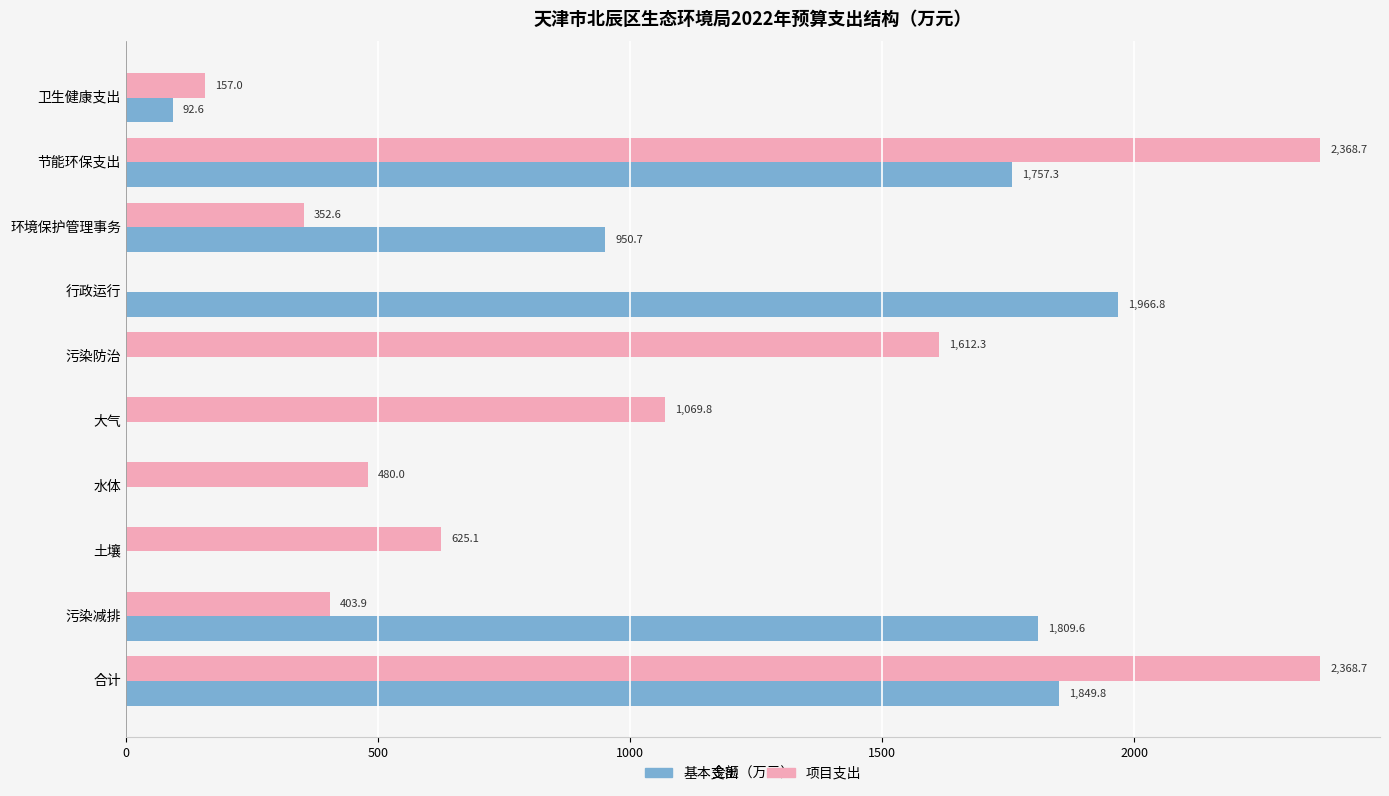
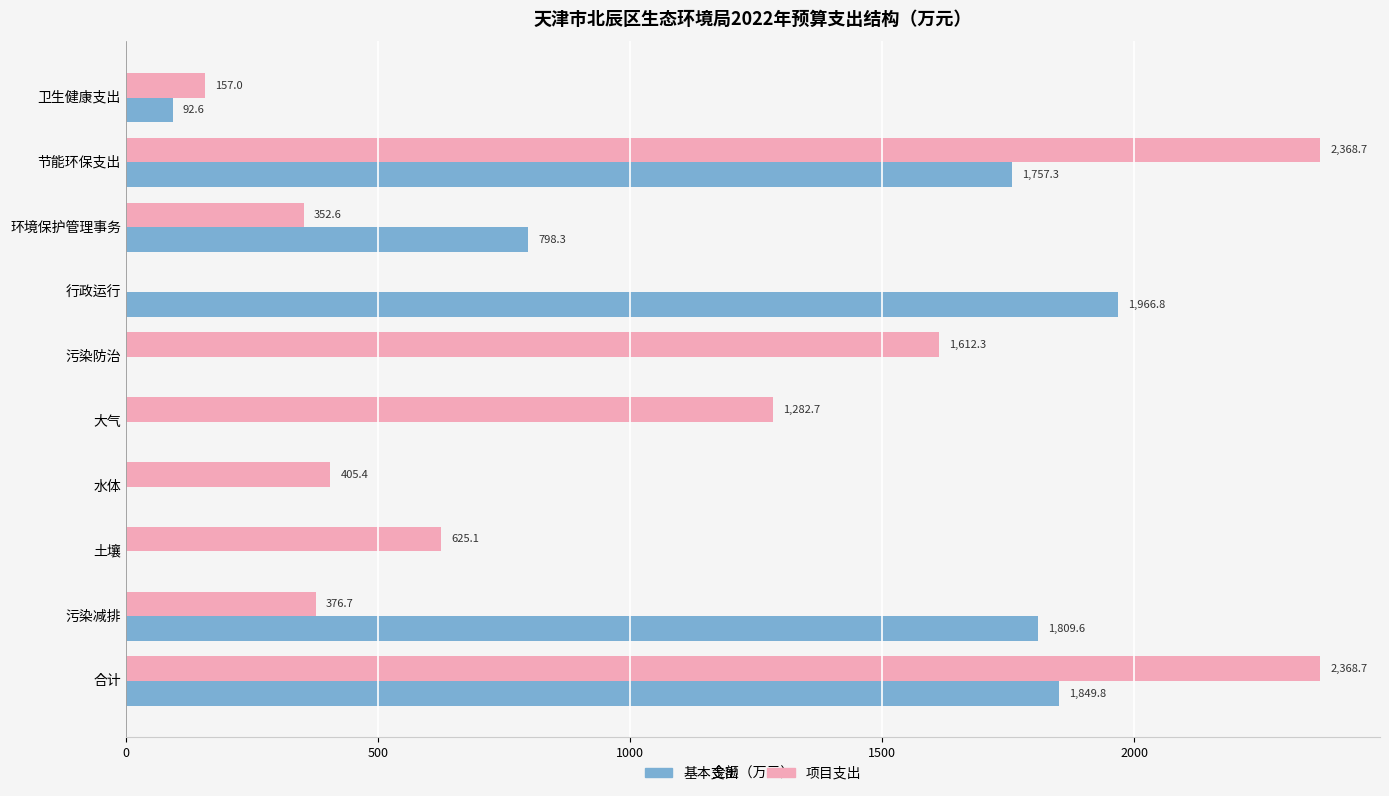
  {
    "基本支出": {
      "卫生健康支出": "92.6",
      "节能环保支出": "1,757.3",
-     "环境保护管理事务": "950.7",
+     "环境保护管理事务": "798.3",
      "行政运行": "1,966.8",
      "污染减排": "1,809.6",
      "合计": "1,849.8"
    },
    "项目支出": {
      "卫生健康支出": "157.0",
      "节能环保支出": "2,368.7",
      "环境保护管理事务": "352.6",
      "污染防治": "1,612.3",
-     "大气": "1,069.8",
-     "水体": "480.0",
+     "大气": "1,282.7",
+     "水体": "405.4",
      "土壤": "625.1",
-     "污染减排": "403.9",
+     "污染减排": "376.7",
      "合计": "2,368.7"
    }
  }
